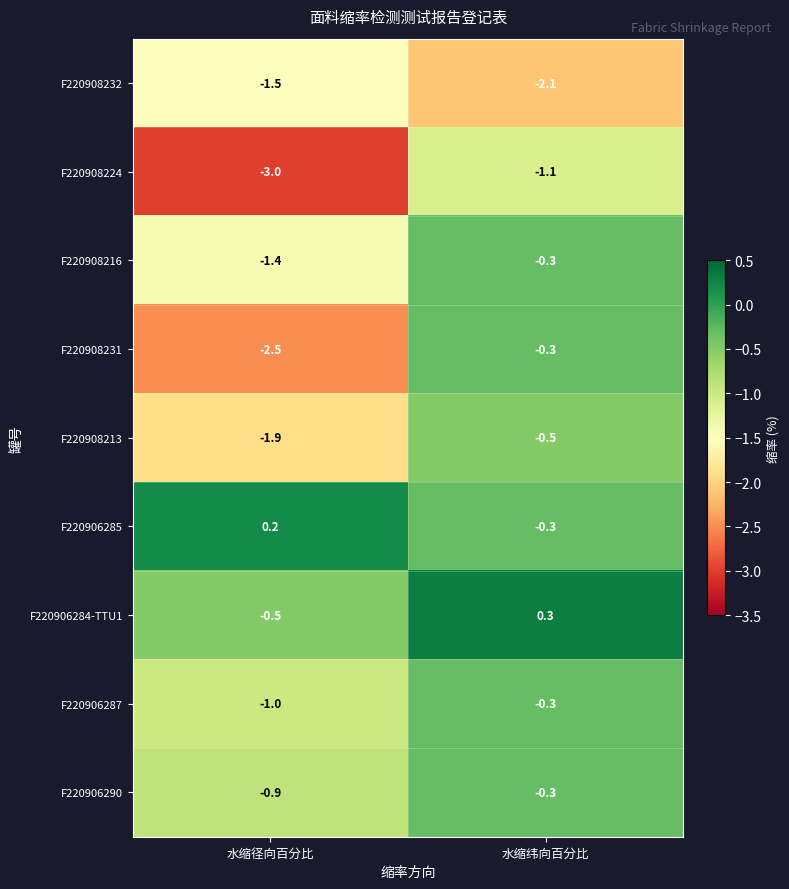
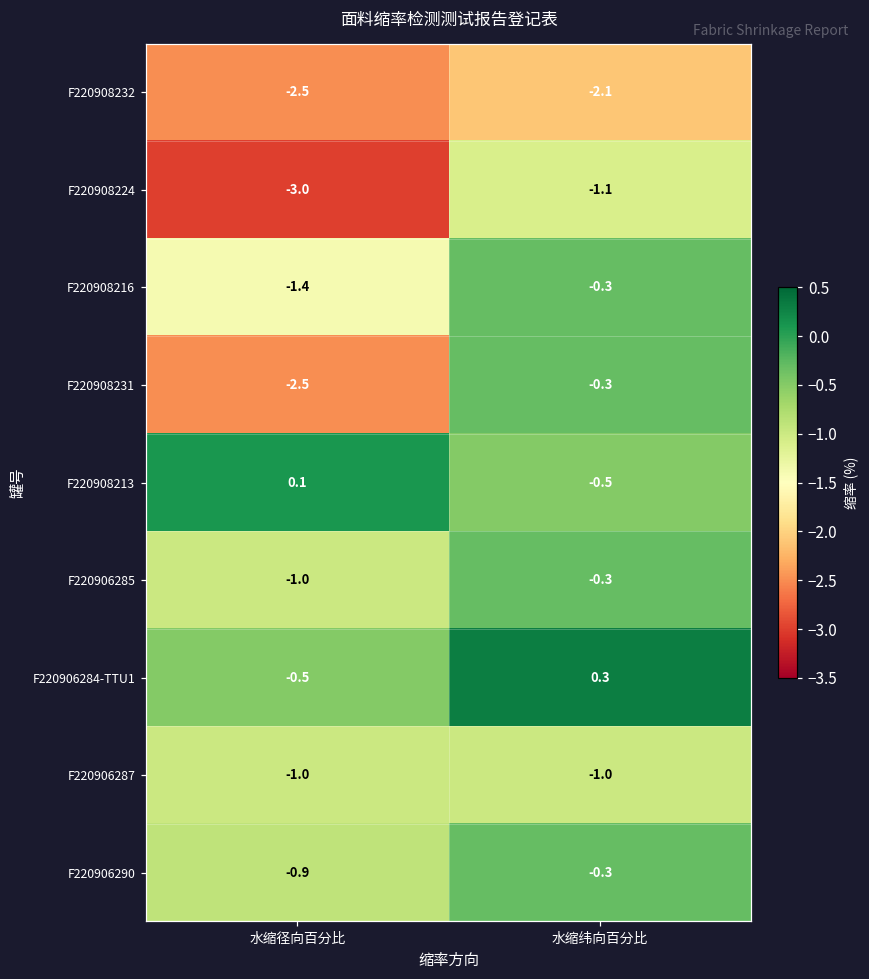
  {
    "F220908232": {
-     "水缩径向百分比": -1.5,
+     "水缩径向百分比": -2.5,
      "水缩纬向百分比": -2.1
    },
    "F220908224": {
      "水缩径向百分比": -3.0,
      "水缩纬向百分比": -1.1
    },
    "F220908216": {
      "水缩径向百分比": -1.4,
      "水缩纬向百分比": -0.3
    },
    "F220908231": {
      "水缩径向百分比": -2.5,
      "水缩纬向百分比": -0.3
    },
    "F220908213": {
-     "水缩径向百分比": -1.9,
+     "水缩径向百分比": 0.1,
      "水缩纬向百分比": -0.5
    },
    "F220906285": {
-     "水缩径向百分比": 0.2,
+     "水缩径向百分比": -1.0,
      "水缩纬向百分比": -0.3
    },
    "F220906284-TTU1": {
      "水缩径向百分比": -0.5,
      "水缩纬向百分比": 0.3
    },
    "F220906287": {
      "水缩径向百分比": -1.0,
-     "水缩纬向百分比": -0.3
+     "水缩纬向百分比": -1.0
    },
    "F220906290": {
      "水缩径向百分比": -0.9,
      "水缩纬向百分比": -0.3
    }
  }
